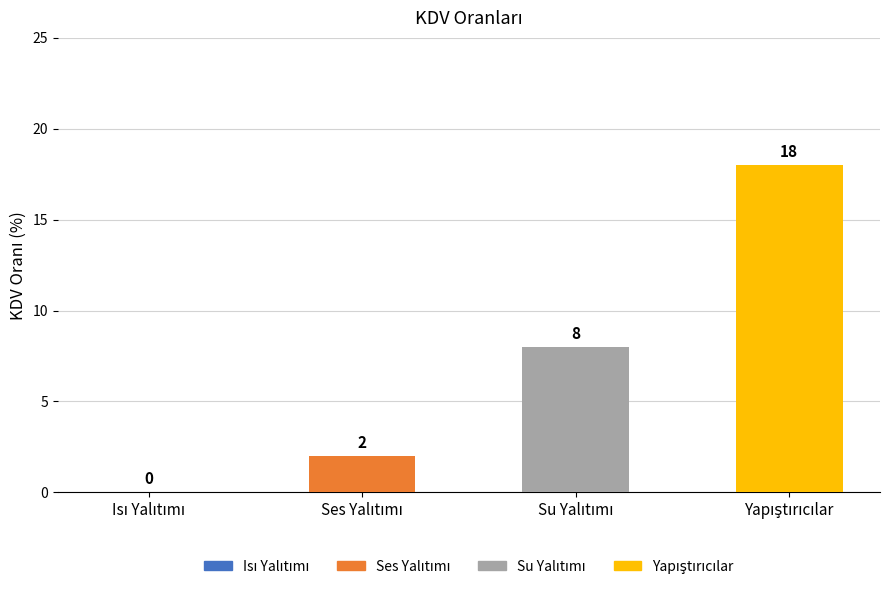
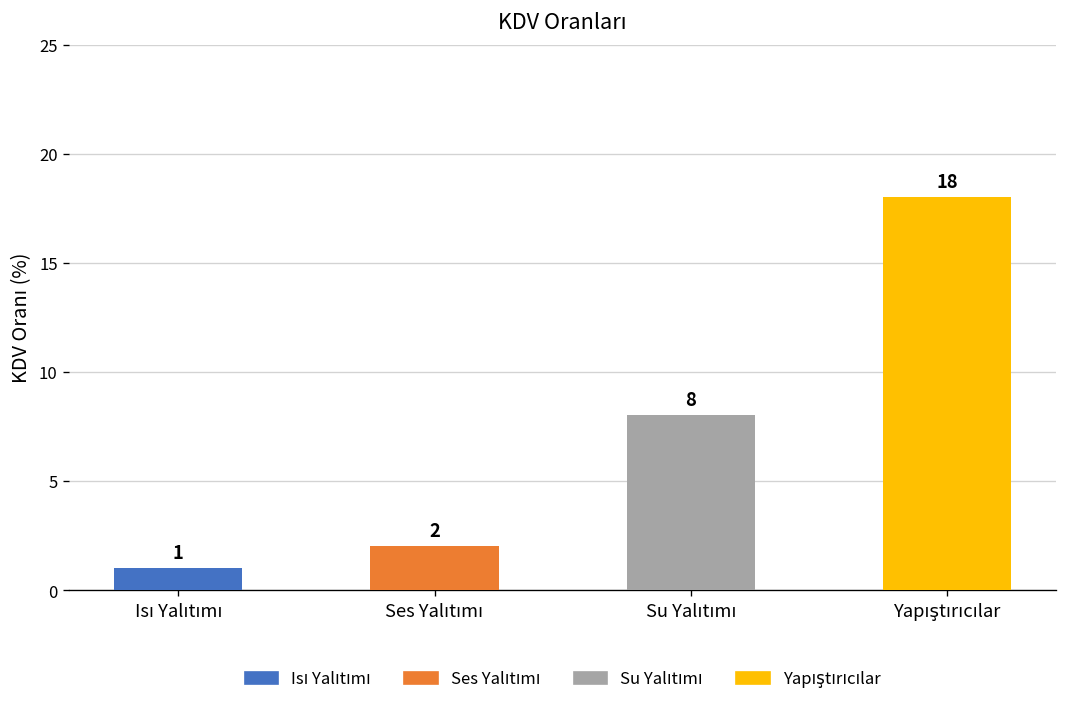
  {
-   "Isı Yalıtımı": 0,
+   "Isı Yalıtımı": 1,
    "Ses Yalıtımı": 2,
    "Su Yalıtımı": 8,
    "Yapıştırıcılar": 18
  }
